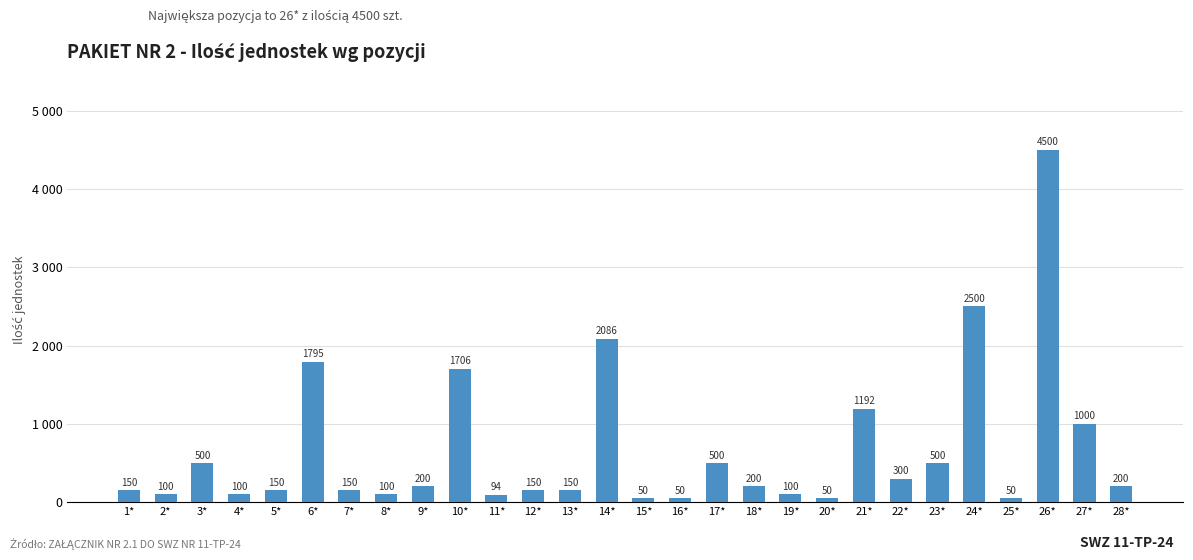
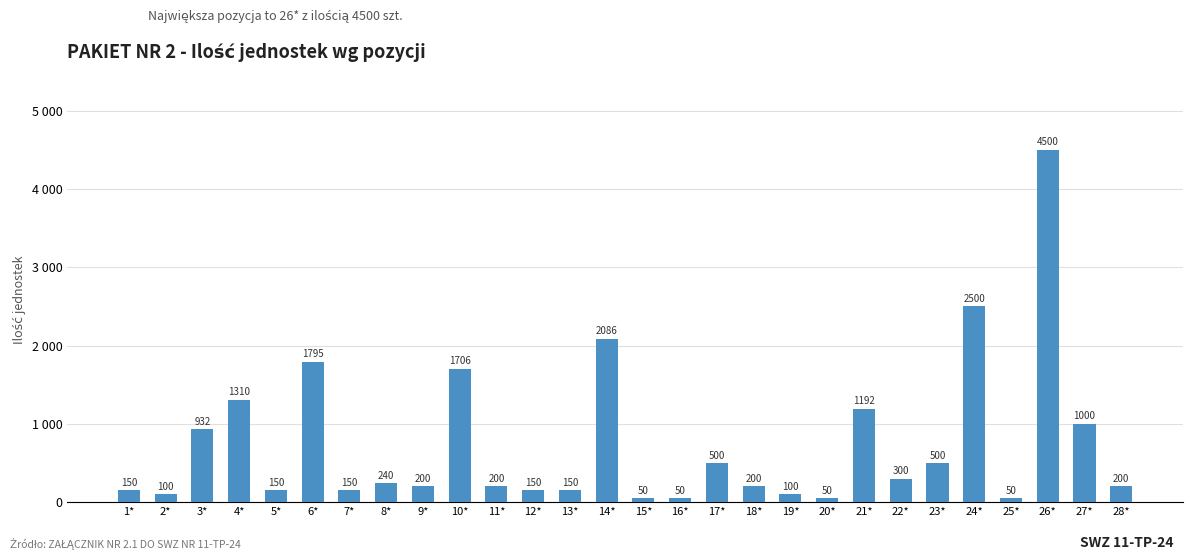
  {
    "1*": 150,
    "2*": 100,
-   "3*": 500,
-   "4*": 100,
+   "3*": 932,
+   "4*": 1310,
    "5*": 150,
    "6*": 1795,
    "7*": 150,
-   "8*": 100,
+   "8*": 240,
    "9*": 200,
    "10*": 1706,
-   "11*": 94,
+   "11*": 200,
    "12*": 150,
    "13*": 150,
    "14*": 2086,
    "15*": 50,
    "16*": 50,
    "17*": 500,
    "18*": 200,
    "19*": 100,
    "20*": 50,
    "21*": 1192,
    "22*": 300,
    "23*": 500,
    "24*": 2500,
    "25*": 50,
    "26*": 4500,
    "27*": 1000,
    "28*": 200
  }
